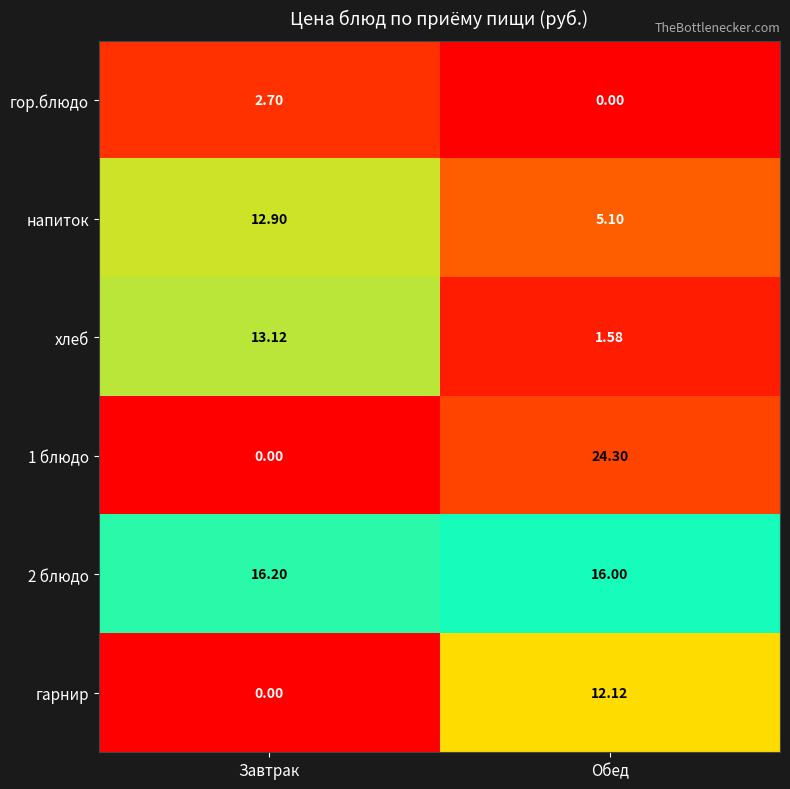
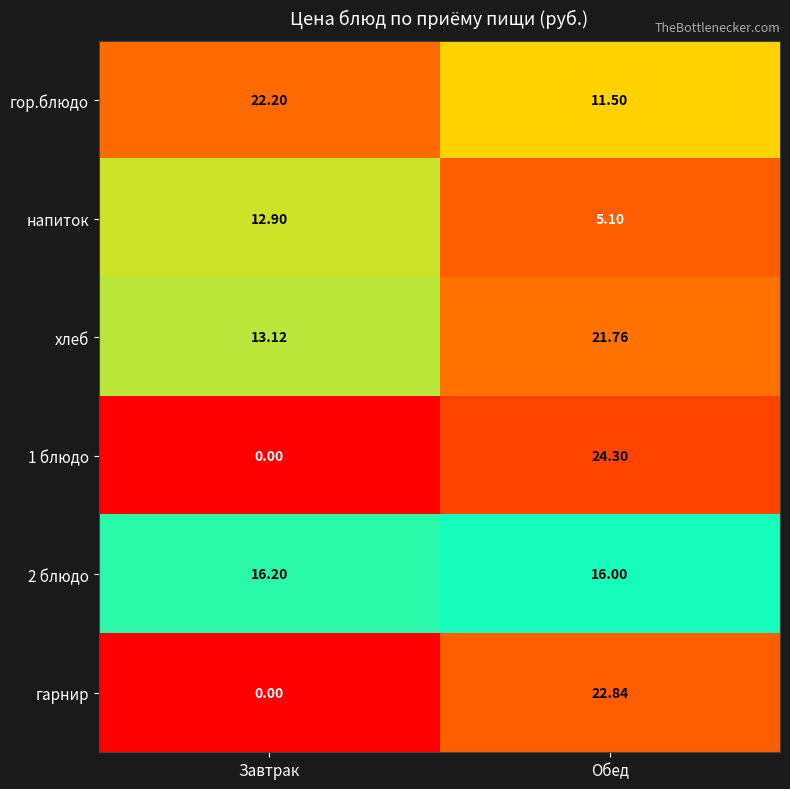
  {
    "гор.блюдо": {
-     "Завтрак": 2.70,
-     "Обед": 0.00
+     "Завтрак": 22.20,
+     "Обед": 11.50
    },
    "напиток": {
      "Завтрак": 12.90,
      "Обед": 5.10
    },
    "хлеб": {
      "Завтрак": 13.12,
-     "Обед": 1.58
+     "Обед": 21.76
    },
    "1 блюдо": {
      "Завтрак": 0.00,
      "Обед": 24.30
    },
    "2 блюдо": {
      "Завтрак": 16.20,
      "Обед": 16.00
    },
    "гарнир": {
      "Завтрак": 0.00,
-     "Обед": 12.12
+     "Обед": 22.84
    }
  }
